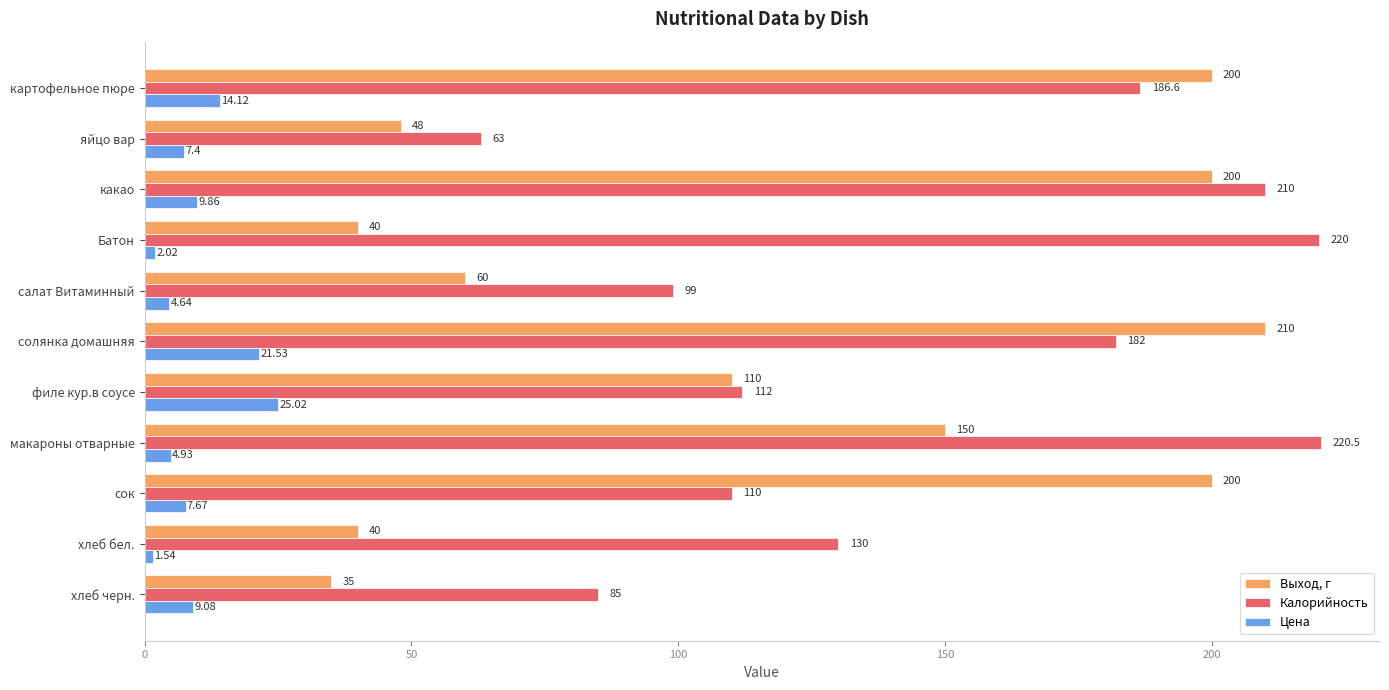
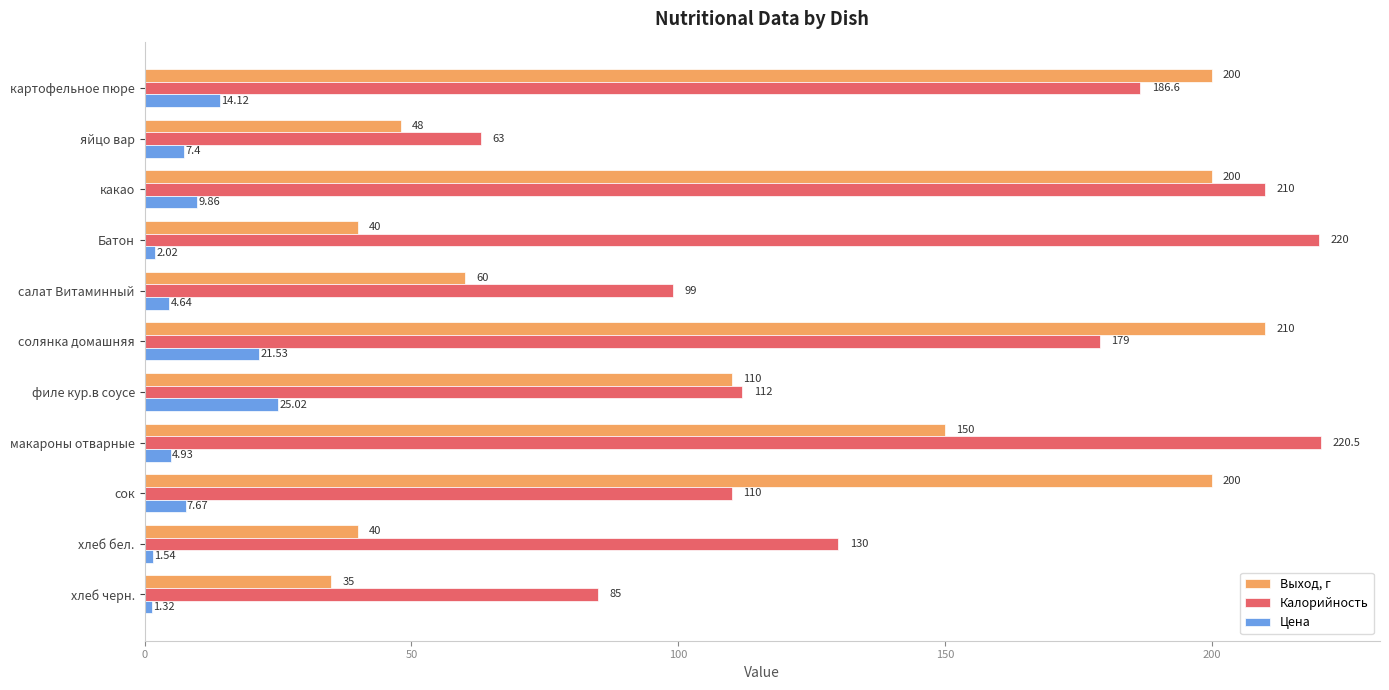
  {
    "Выход, г": {
      "картофельное пюре": 200,
      "яйцо вар": 48,
      "какао": 200,
      "Батон": 40,
      "салат Витаминный": 60,
      "солянка домашняя": 210,
      "филе кур.в соусе": 110,
      "макароны отварные": 150,
      "сок": 200,
      "хлеб бел.": 40,
      "хлеб черн.": 35
    },
    "Калорийность": {
      "картофельное пюре": 186.6,
      "яйцо вар": 63,
      "какао": 210,
      "Батон": 220,
      "салат Витаминный": 99,
-     "солянка домашняя": 182,
+     "солянка домашняя": 179,
      "филе кур.в соусе": 112,
      "макароны отварные": 220.5,
      "сок": 110,
      "хлеб бел.": 130,
      "хлеб черн.": 85
    },
    "Цена": {
      "картофельное пюре": 14.12,
      "яйцо вар": 7.4,
      "какао": 9.86,
      "Батон": 2.02,
      "салат Витаминный": 4.64,
      "солянка домашняя": 21.53,
      "филе кур.в соусе": 25.02,
      "макароны отварные": 4.93,
      "сок": 7.67,
      "хлеб бел.": 1.54,
-     "хлеб черн.": 9.08
+     "хлеб черн.": 1.32
    }
  }
